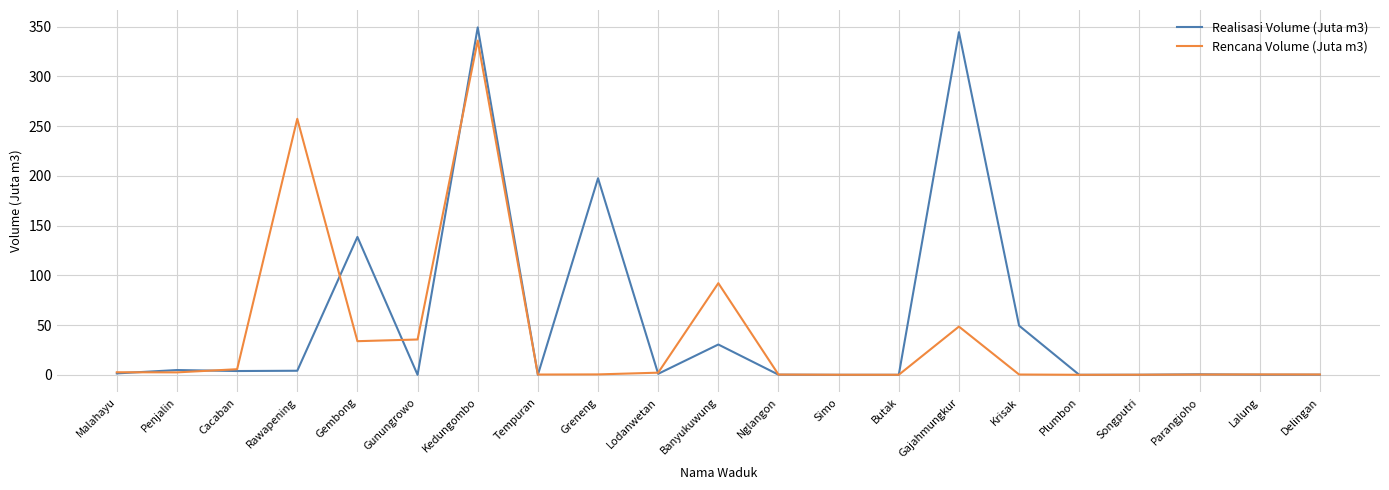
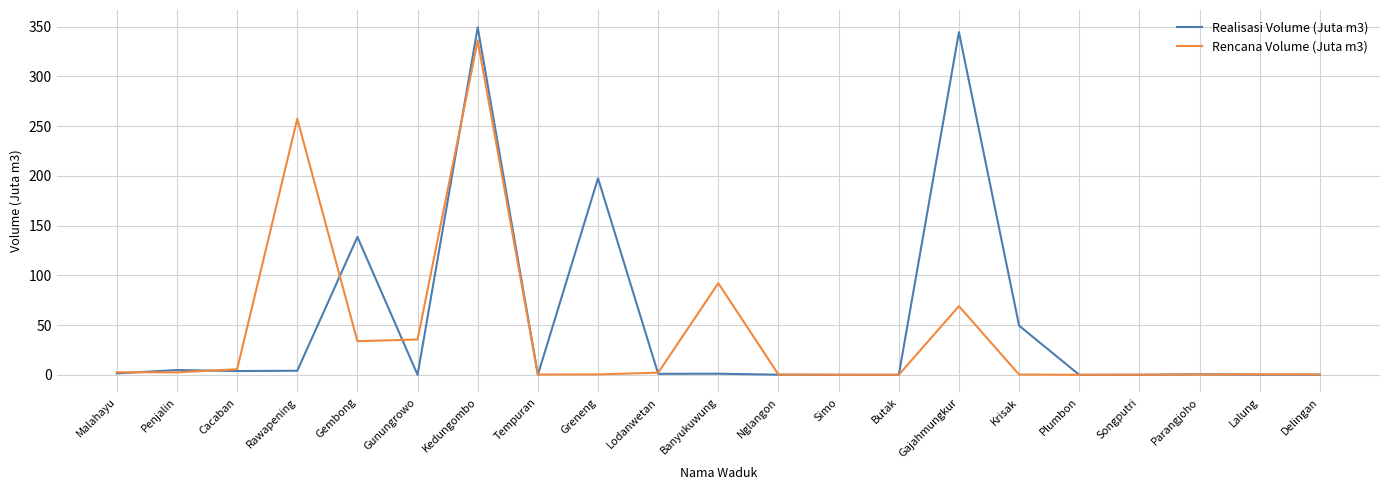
  {
    "Realisasi Volume (Juta m3)": {
      "Rawapening": 0,
      "Gembong": 140,
      "Gunungrowo": 0,
      "Kedungombo": 350,
      "Greneng": 200,
-     "Banyukuwung": 30,
+     "Banyukuwung": 0,
      "Gajahmungkur": 340,
      "Krisak": 50
    },
    "Rencana Volume (Juta m3)": {
      "Rawapening": 260,
      "Gembong": 30,
      "Gunungrowo": 40,
      "Kedungombo": 340,
      "Greneng": 0,
      "Banyukuwung": 90,
-     "Gajahmungkur": 50,
+     "Gajahmungkur": 70,
      "Krisak": 0
    }
  }
